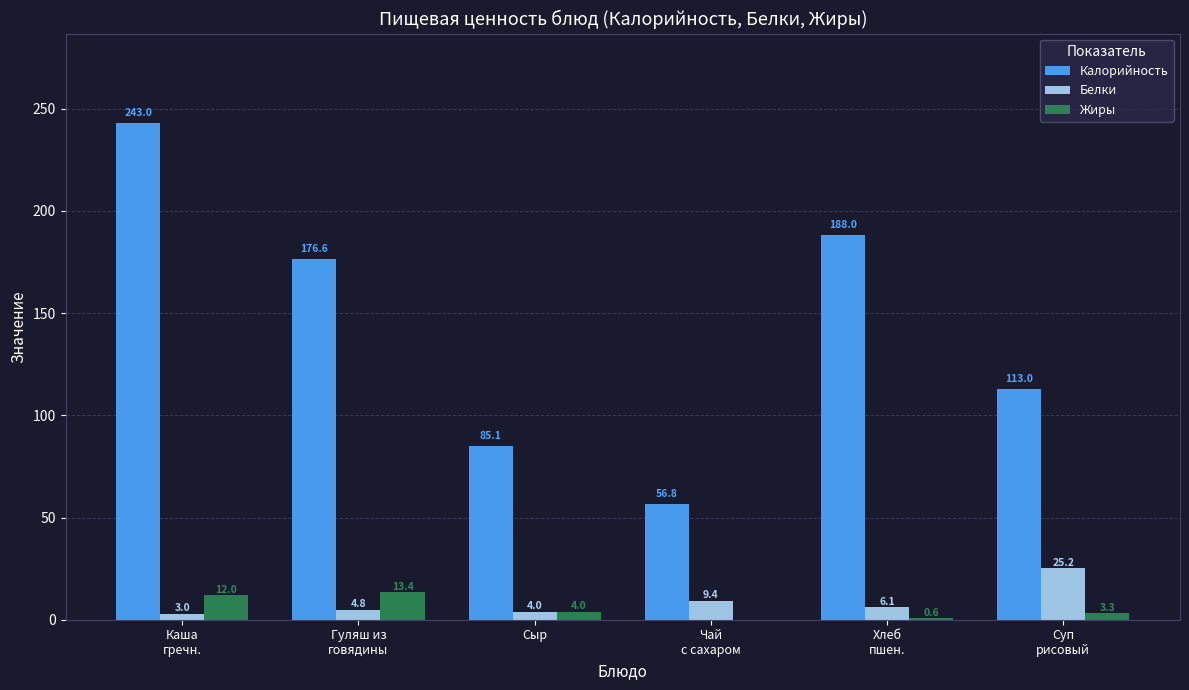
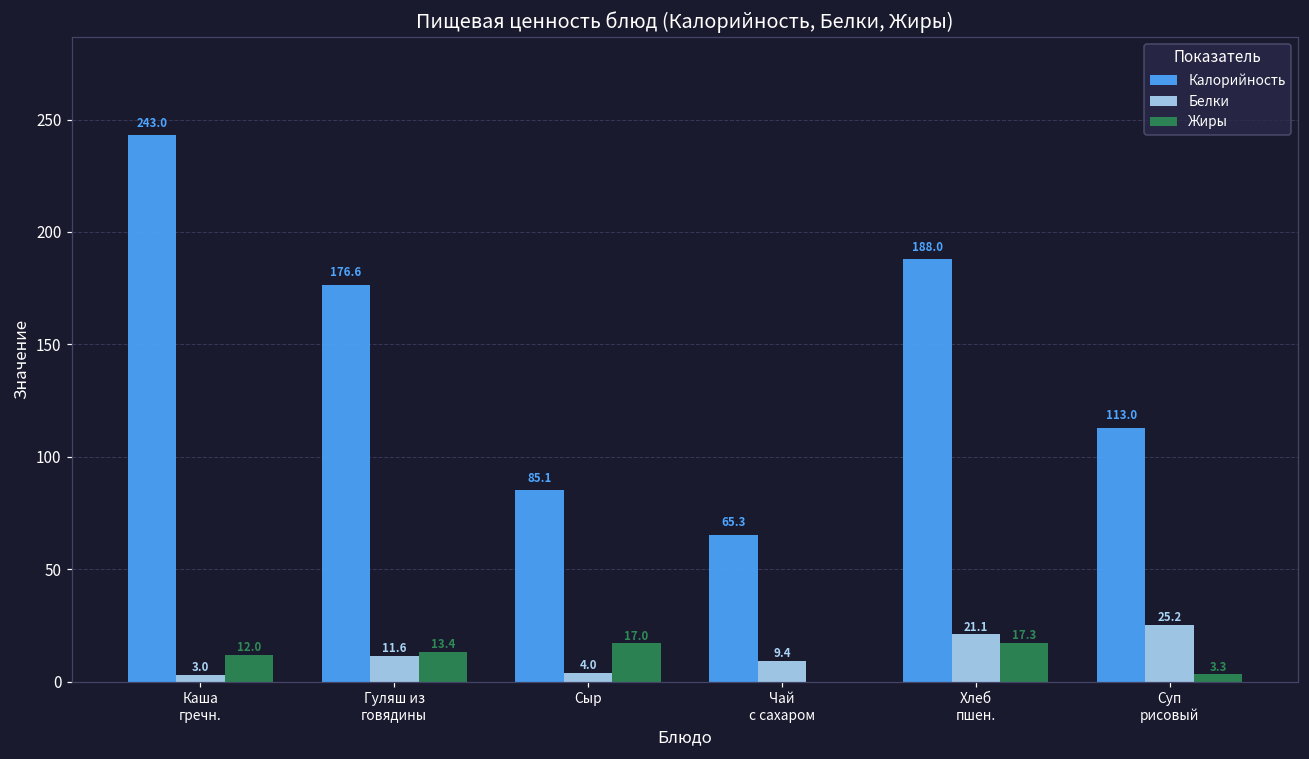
  {
    "Калорийность": {
      "Каша гречн.": 243.0,
      "Гуляш из говядины": 176.6,
      "Сыр": 85.1,
-     "Чай с сахаром": 56.8,
+     "Чай с сахаром": 65.3,
      "Хлеб пшен.": 188.0,
      "Суп рисовый": 113.0
    },
    "Белки": {
      "Каша гречн.": 3.0,
-     "Гуляш из говядины": 4.8,
+     "Гуляш из говядины": 11.6,
      "Сыр": 4.0,
      "Чай с сахаром": 9.4,
-     "Хлеб пшен.": 6.1,
+     "Хлеб пшен.": 21.1,
      "Суп рисовый": 25.2
    },
    "Жиры": {
      "Каша гречн.": 12.0,
      "Гуляш из говядины": 13.4,
-     "Сыр": 4.0,
-     "Хлеб пшен.": 0.6,
+     "Сыр": 17.0,
+     "Хлеб пшен.": 17.3,
      "Суп рисовый": 3.3
    }
  }
